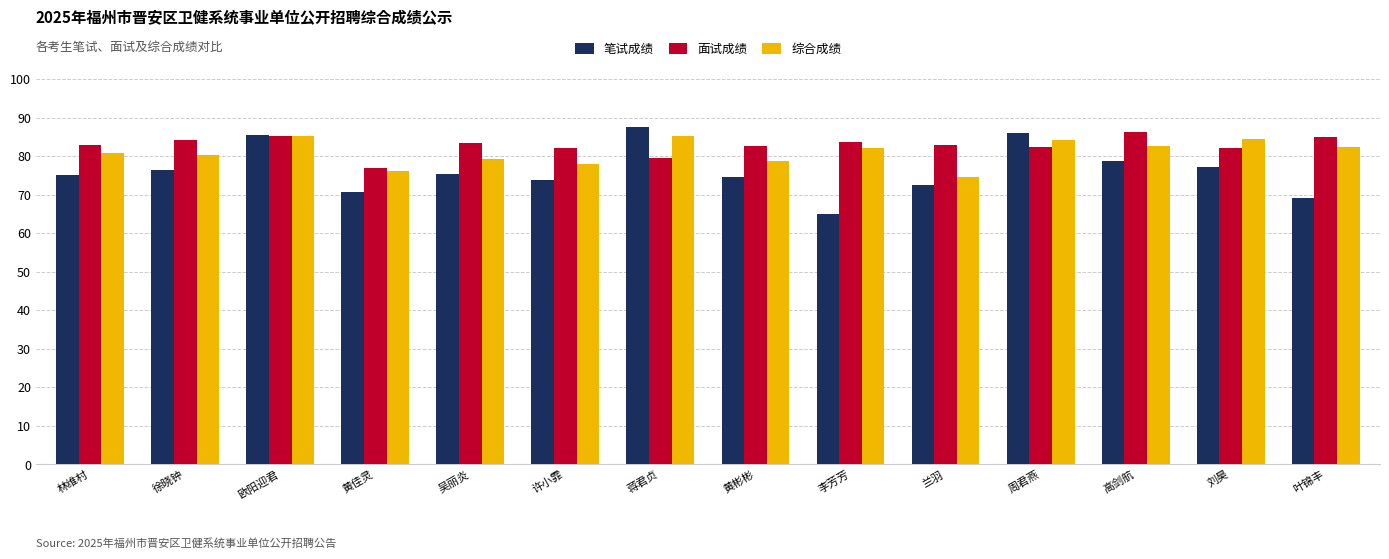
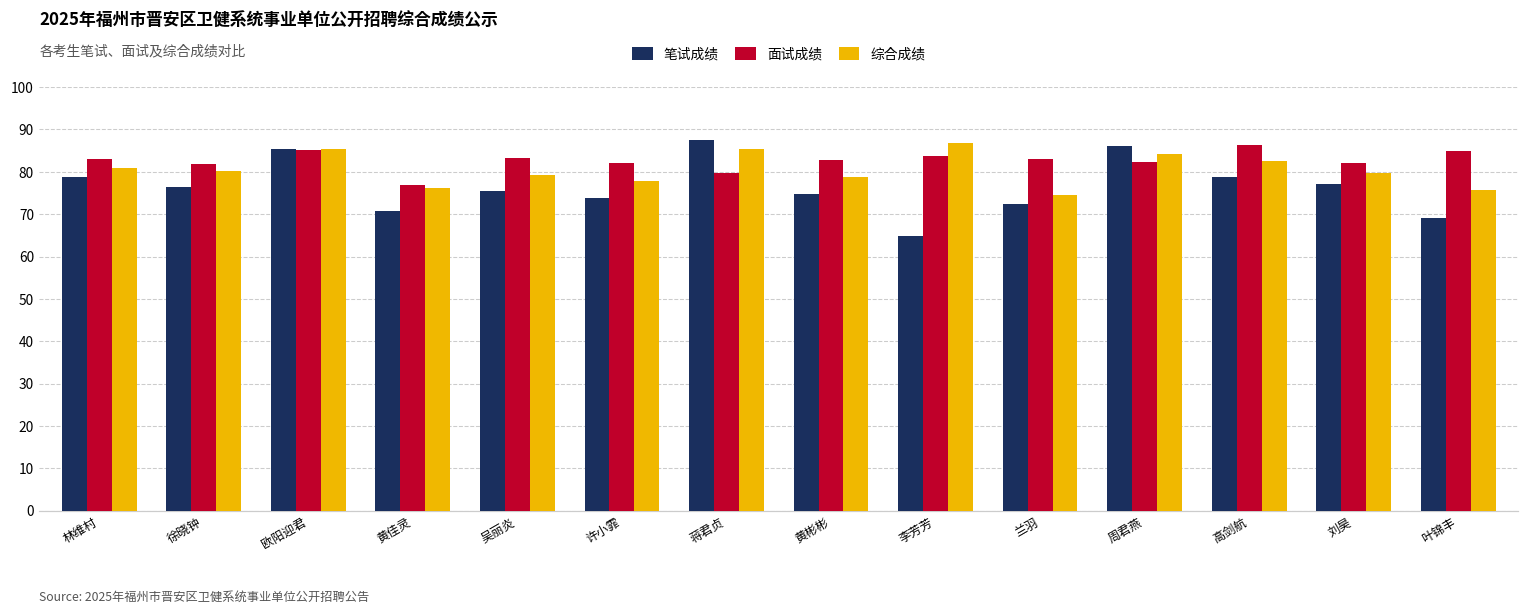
  {
    "笔试成绩": {
-     "林维村": 75,
+     "林维村": 79,
      "徐晓钟": 76,
      "欧阳迎君": 85,
      "黄佳灵": 71,
      "吴丽炎": 75,
      "许小霏": 74,
      "蒋君贞": 88,
      "黄彬彬": 75,
      "李芳芳": 65,
      "兰羽": 73,
      "周君燕": 86,
      "高剑航": 79,
      "刘昊": 77,
      "叶锦丰": 69
    },
    "面试成绩": {
      "林维村": 83,
-     "徐晓钟": 84,
+     "徐晓钟": 82,
      "欧阳迎君": 85,
      "黄佳灵": 77,
      "吴丽炎": 83,
      "许小霏": 82,
      "蒋君贞": 80,
      "黄彬彬": 83,
      "李芳芳": 84,
      "兰羽": 83,
      "周君燕": 82,
      "高剑航": 86,
      "刘昊": 82,
      "叶锦丰": 85
    },
    "综合成绩": {
      "林维村": 81,
      "徐晓钟": 80,
      "欧阳迎君": 85,
      "黄佳灵": 76,
      "吴丽炎": 79,
      "许小霏": 78,
      "蒋君贞": 85,
      "黄彬彬": 79,
-     "李芳芳": 82,
+     "李芳芳": 87,
      "兰羽": 75,
      "周君燕": 84,
      "高剑航": 83,
-     "刘昊": 85,
-     "叶锦丰": 82
+     "刘昊": 80,
+     "叶锦丰": 76
    }
  }
